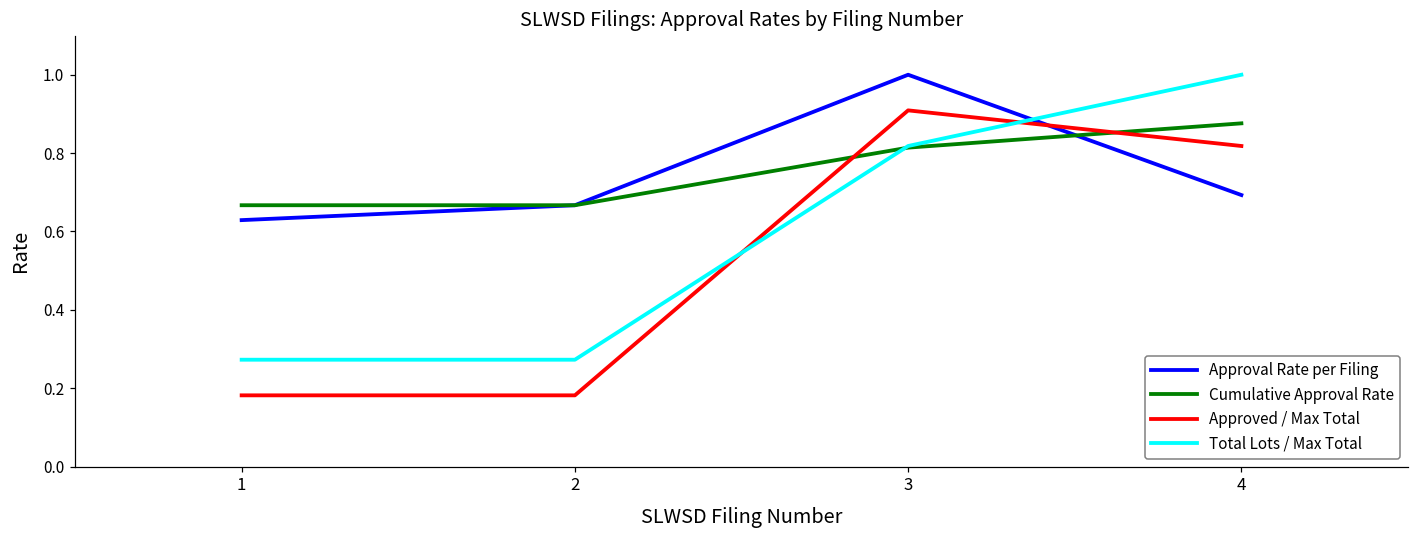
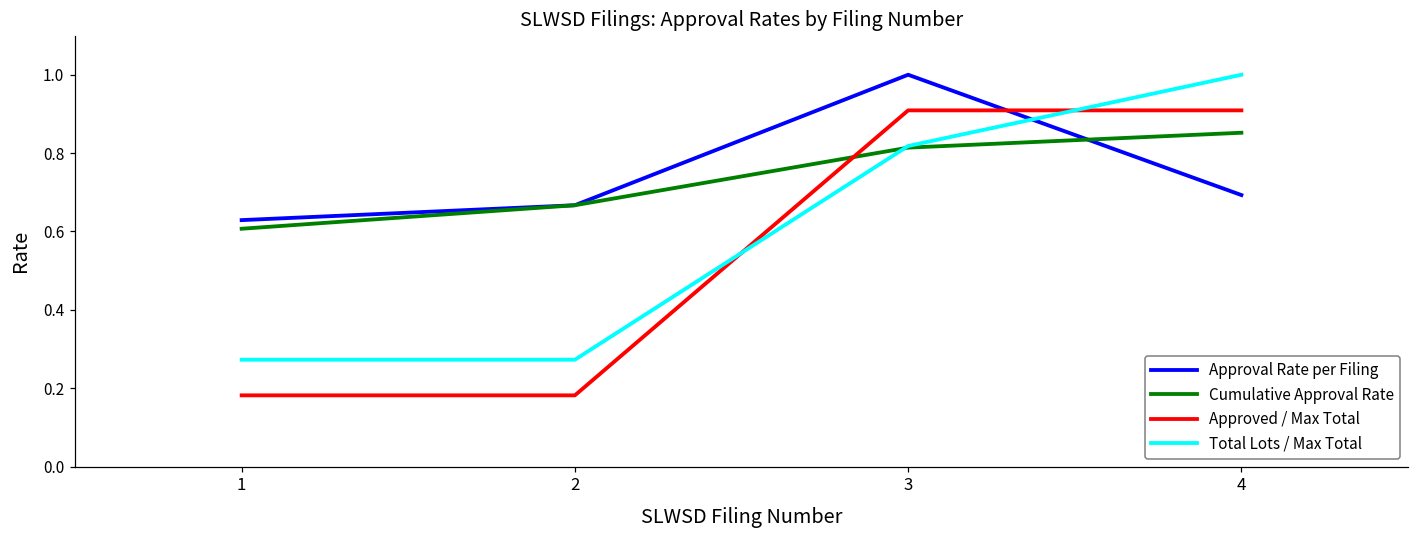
  {
    "Approval Rate per Filing": {
      "1": 0.63,
      "3": 1.00,
      "4": 0.69
    },
    "Cumulative Approval Rate": {
-     "1": 0.67,
-     "4": 0.88
+     "1": 0.61,
+     "4": 0.85
    },
    "Approved / Max Total": {
      "1": 0.18,
      "2": 0.18,
      "3": 0.91,
-     "4": 0.82
+     "4": 0.91
    },
    "Total Lots / Max Total": {
      "1": 0.27,
      "2": 0.27,
      "4": 1.00
    }
  }
